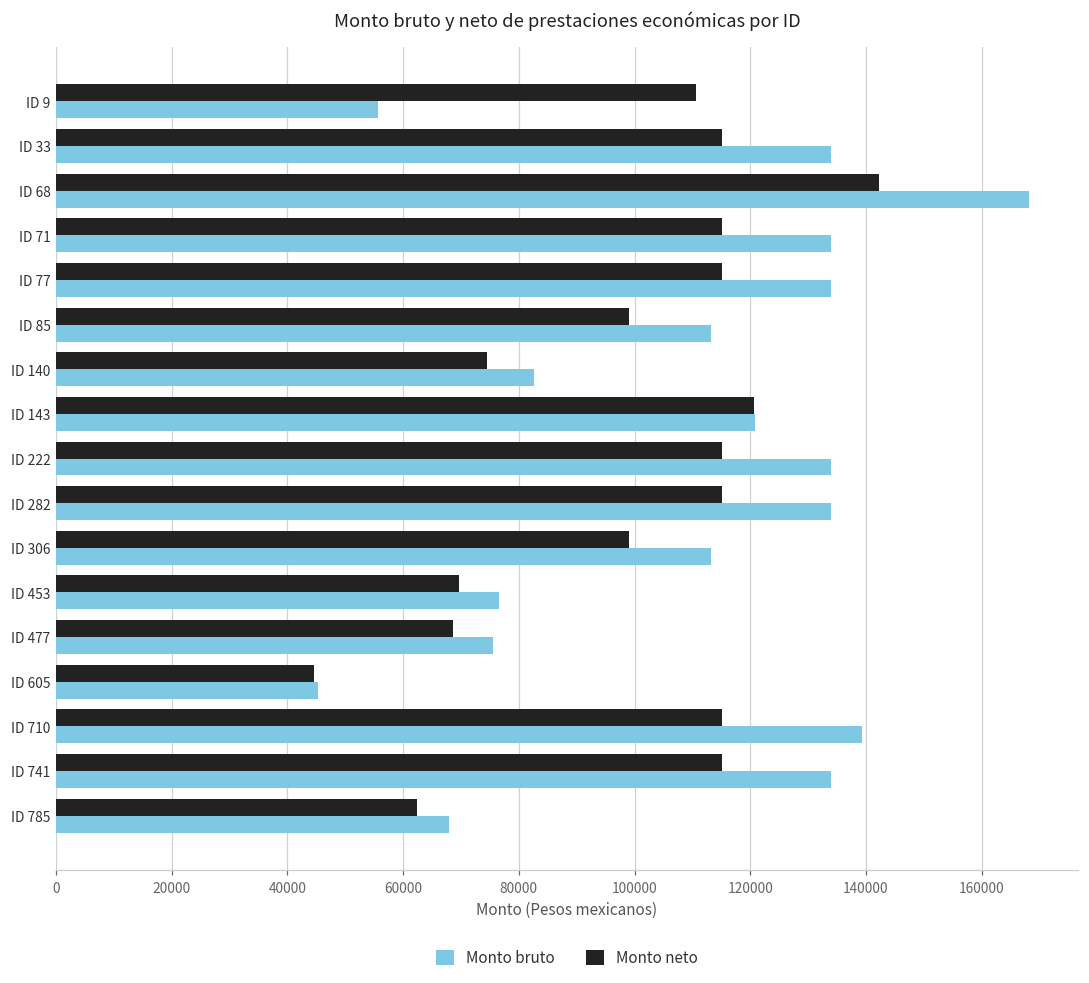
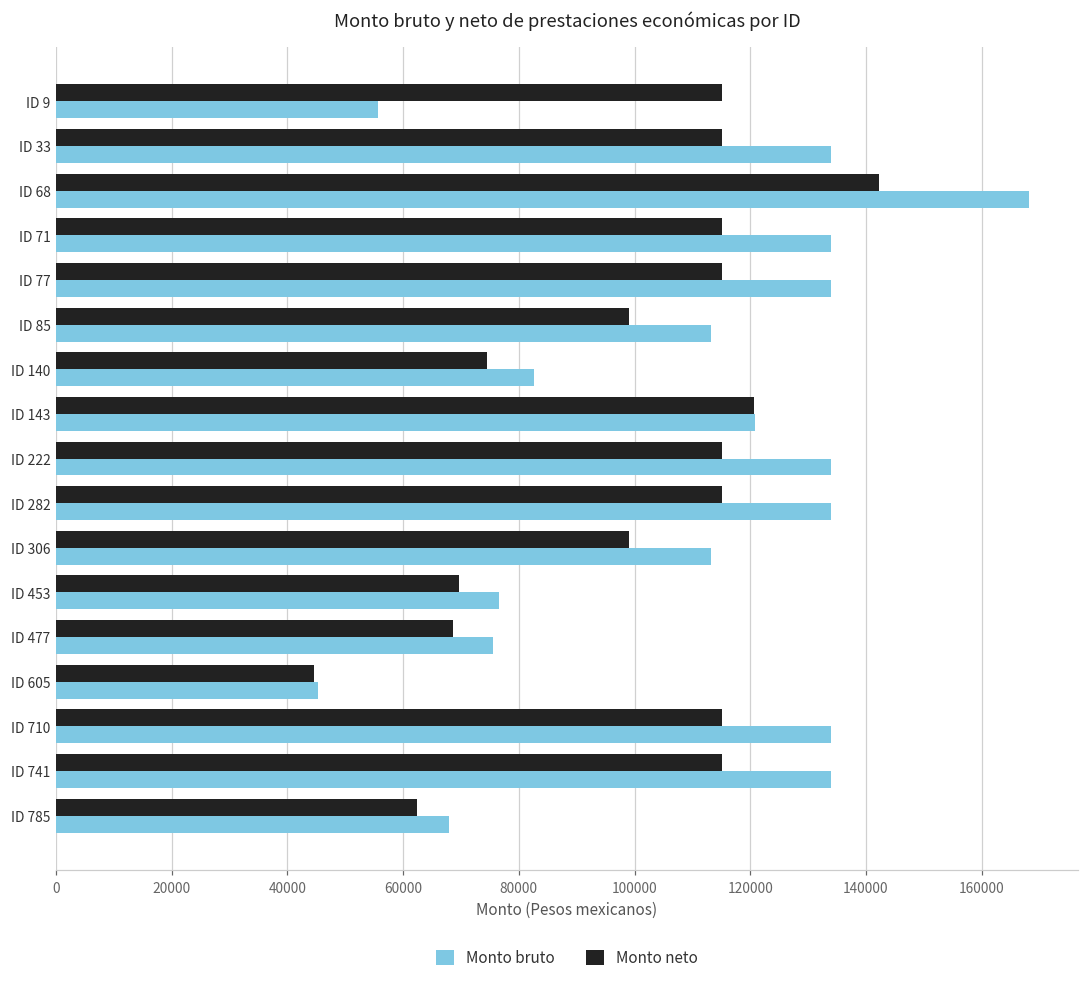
  {
    "Monto bruto": {
      "ID 9": 56000,
      "ID 33": 134000,
      "ID 68": 168000,
      "ID 71": 134000,
      "ID 77": 134000,
      "ID 85": 113000,
      "ID 140": 83000,
      "ID 143": 121000,
      "ID 222": 134000,
      "ID 282": 134000,
      "ID 306": 113000,
      "ID 453": 77000,
      "ID 477": 76000,
      "ID 605": 45000,
-     "ID 710": 139000,
+     "ID 710": 134000,
      "ID 741": 134000,
      "ID 785": 68000
    },
    "Monto neto": {
-     "ID 9": 111000,
+     "ID 9": 115000,
      "ID 33": 115000,
      "ID 68": 142000,
      "ID 71": 115000,
      "ID 77": 115000,
      "ID 85": 99000,
      "ID 140": 74000,
      "ID 143": 121000,
      "ID 222": 115000,
      "ID 282": 115000,
      "ID 306": 99000,
      "ID 453": 70000,
      "ID 477": 69000,
      "ID 605": 45000,
      "ID 710": 115000,
      "ID 741": 115000,
      "ID 785": 62000
    }
  }
